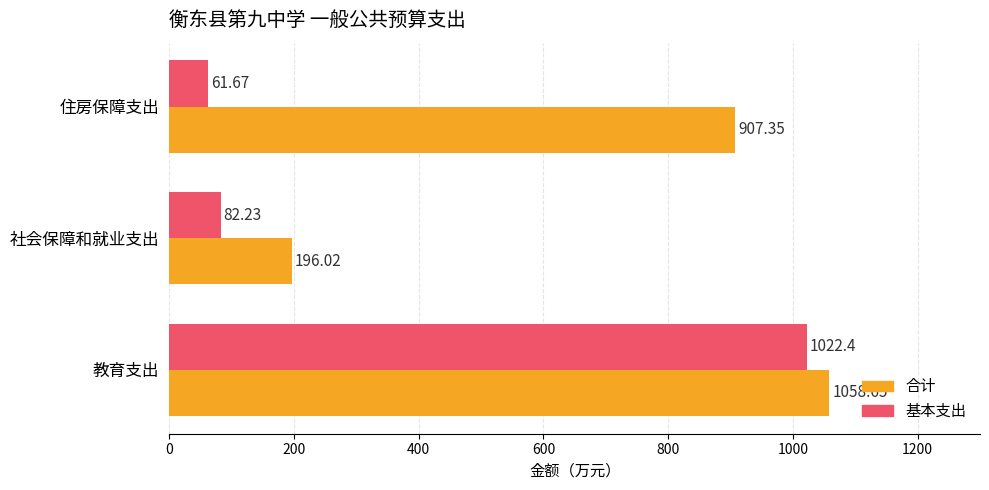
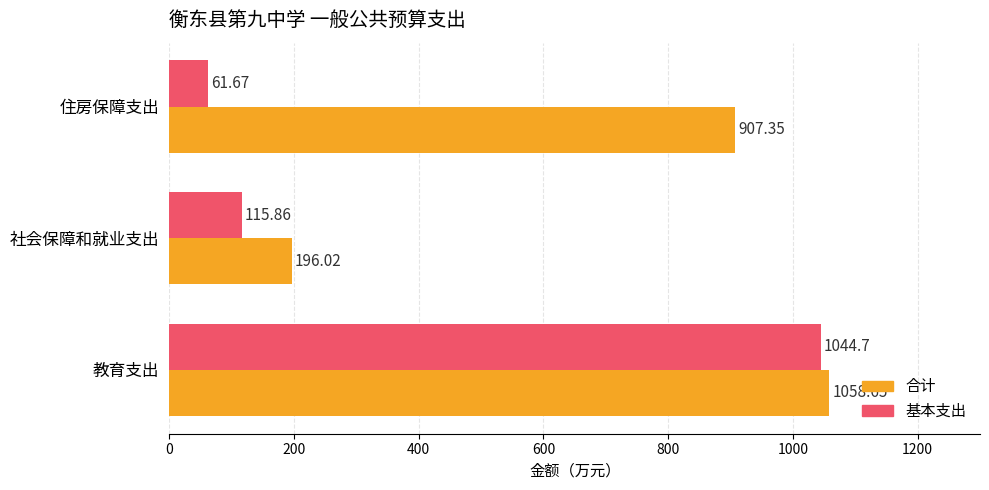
  {
    "合计": {
      "住房保障支出": 907.35,
      "社会保障和就业支出": 196.02,
      "教育支出": 1058.65
    },
    "基本支出": {
      "住房保障支出": 61.67,
-     "社会保障和就业支出": 82.23,
-     "教育支出": 1022.4
+     "社会保障和就业支出": 115.86,
+     "教育支出": 1044.7
    }
  }
